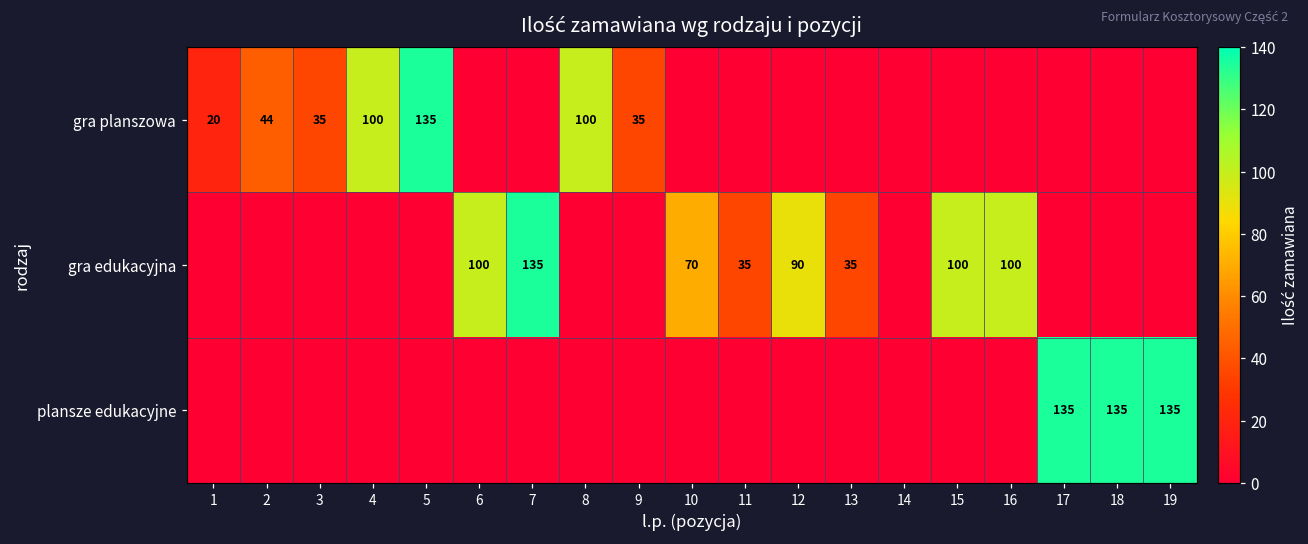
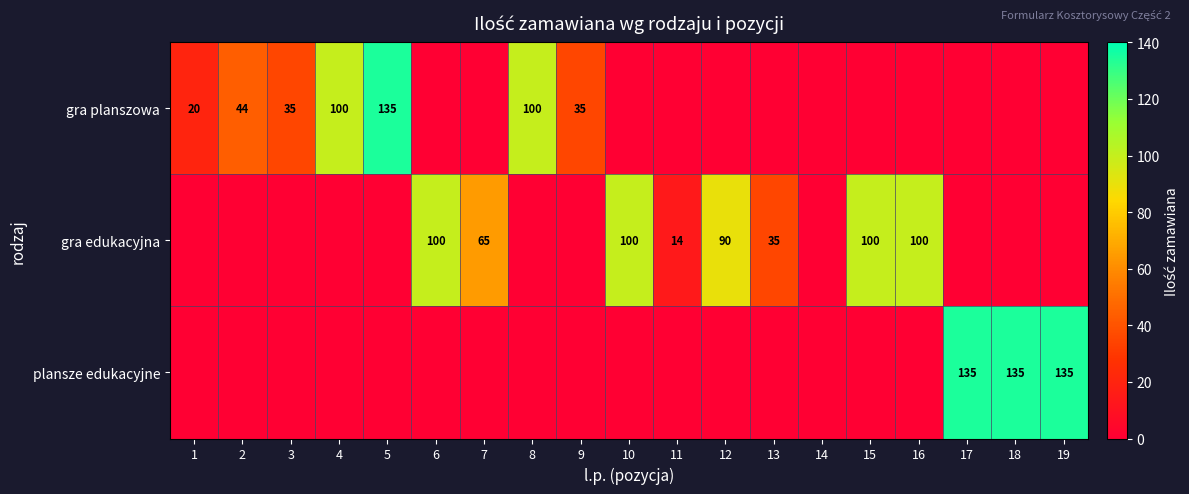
  {
    "gra planszowa": {
      "1": 20,
      "2": 44,
      "3": 35,
      "4": 100,
      "5": 135,
      "8": 100,
      "9": 35
    },
    "gra edukacyjna": {
      "6": 100,
-     "7": 135,
-     "10": 70,
-     "11": 35,
+     "7": 65,
+     "10": 100,
+     "11": 14,
      "12": 90,
      "13": 35,
      "15": 100,
      "16": 100
    },
    "plansze edukacyjne": {
      "17": 135,
      "18": 135,
      "19": 135
    }
  }
